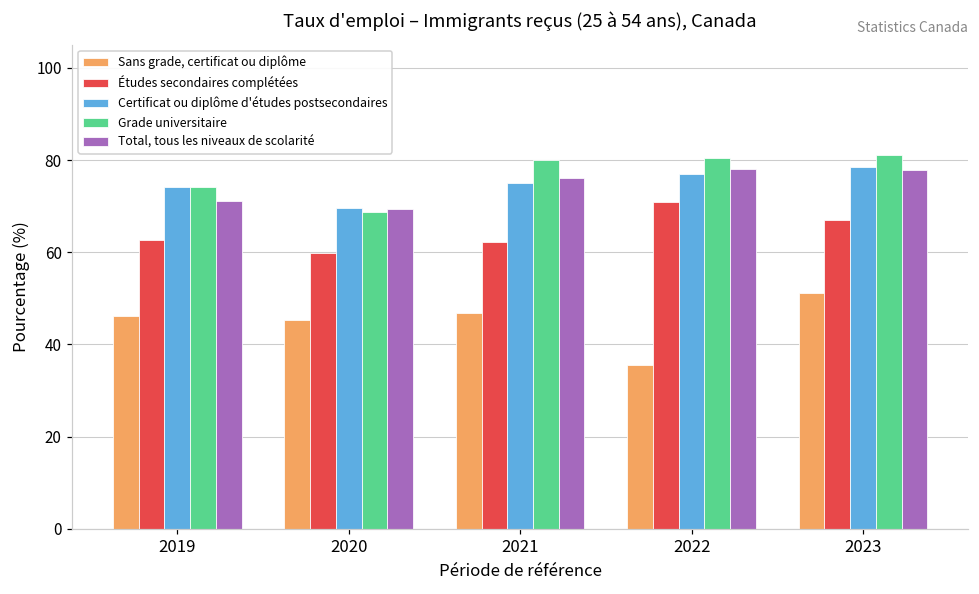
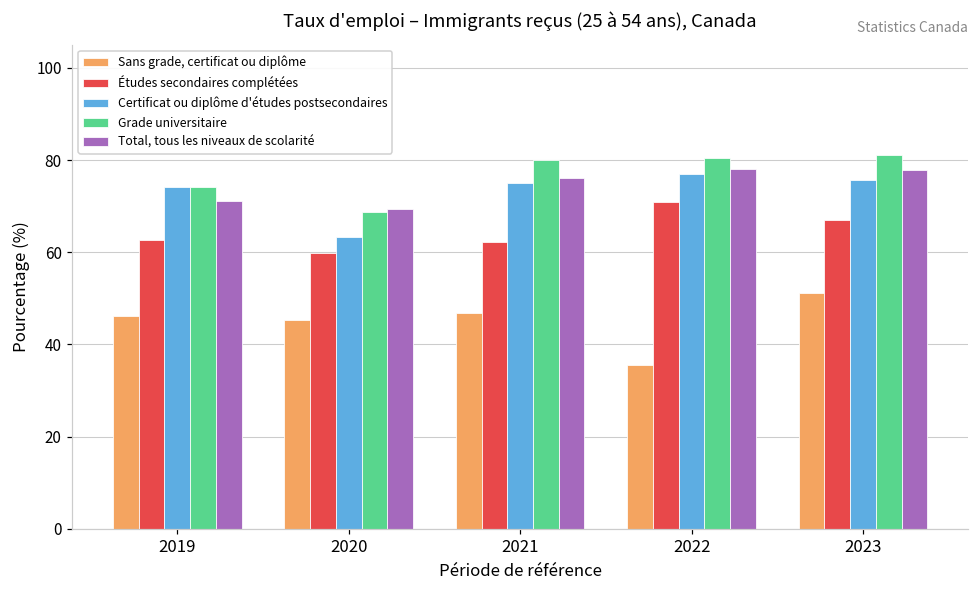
  {
    "Sans grade, certificat ou diplôme": {
      "2019": 46,
      "2020": 45,
      "2021": 47,
      "2022": 36,
      "2023": 51
    },
    "Études secondaires complétées": {
      "2019": 63,
      "2020": 60,
      "2021": 62,
      "2022": 71,
      "2023": 67
    },
    "Certificat ou diplôme d'études postsecondaires": {
      "2019": 74,
-     "2020": 70,
+     "2020": 63,
      "2021": 75,
      "2022": 77,
-     "2023": 79
+     "2023": 76
    },
    "Grade universitaire": {
      "2019": 74,
      "2020": 69,
      "2021": 80,
      "2022": 80,
      "2023": 81
    },
    "Total, tous les niveaux de scolarité": {
      "2019": 71,
      "2020": 69,
      "2021": 76,
      "2022": 78,
      "2023": 78
    }
  }
